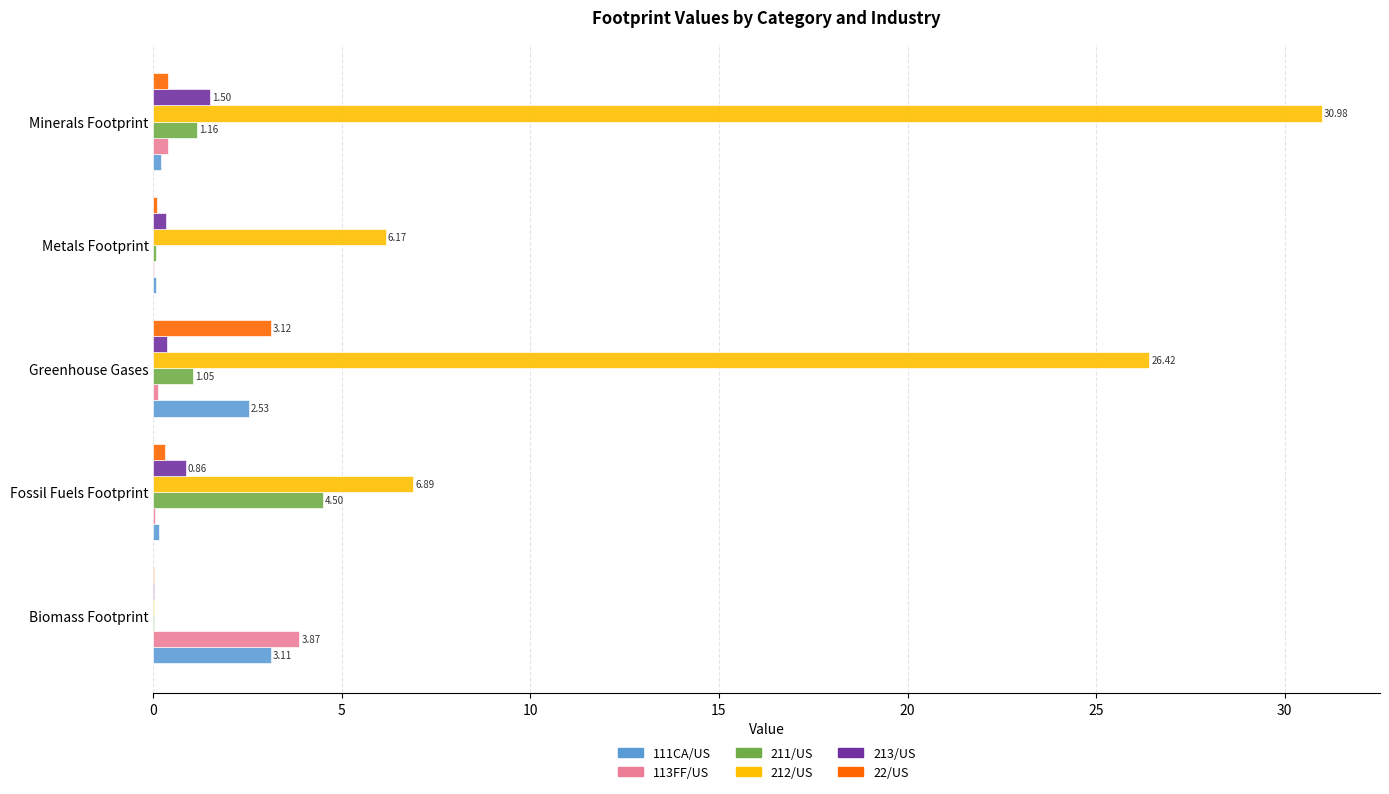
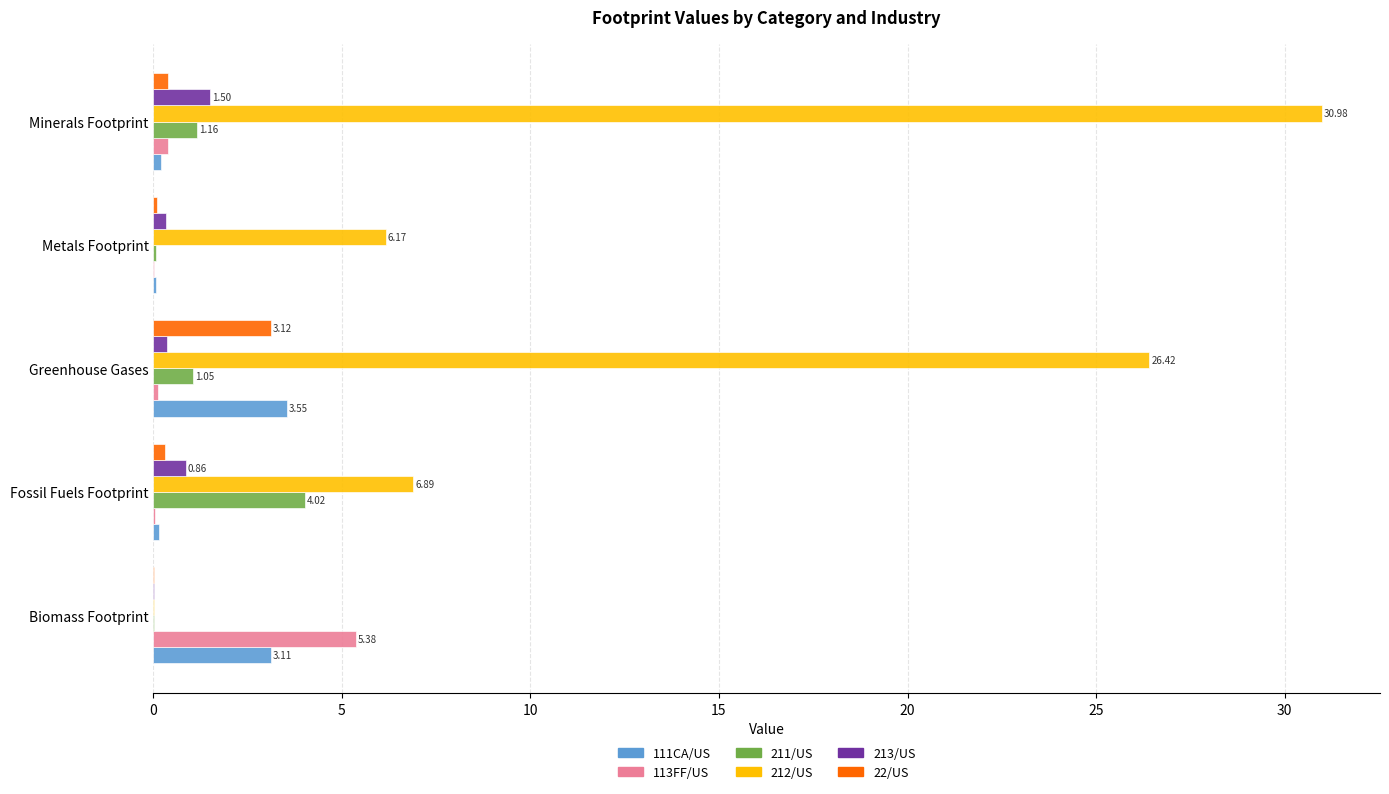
  {
    "111CA/US": {
-     "Greenhouse Gases": 2.53,
+     "Greenhouse Gases": 3.55,
      "Biomass Footprint": 3.11
    },
    "113FF/US": {
-     "Biomass Footprint": 3.87
+     "Biomass Footprint": 5.38
    },
    "211/US": {
      "Minerals Footprint": 1.16,
      "Greenhouse Gases": 1.05,
-     "Fossil Fuels Footprint": 4.50
+     "Fossil Fuels Footprint": 4.02
    },
    "212/US": {
      "Minerals Footprint": 30.98,
      "Metals Footprint": 6.17,
      "Greenhouse Gases": 26.42,
      "Fossil Fuels Footprint": 6.89
    },
    "213/US": {
      "Minerals Footprint": 1.50,
      "Fossil Fuels Footprint": 0.86
    },
    "22/US": {
      "Greenhouse Gases": 3.12
    }
  }
